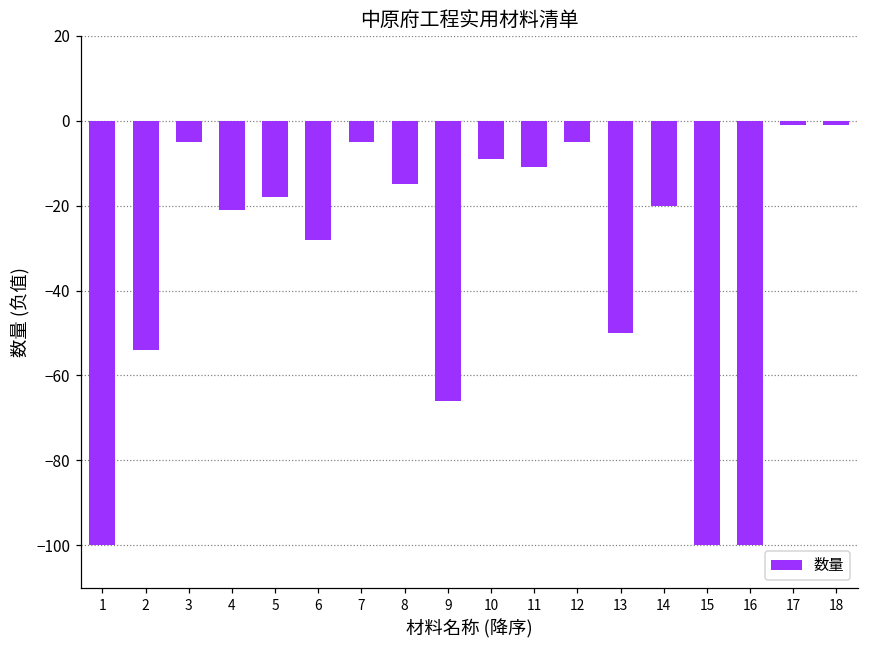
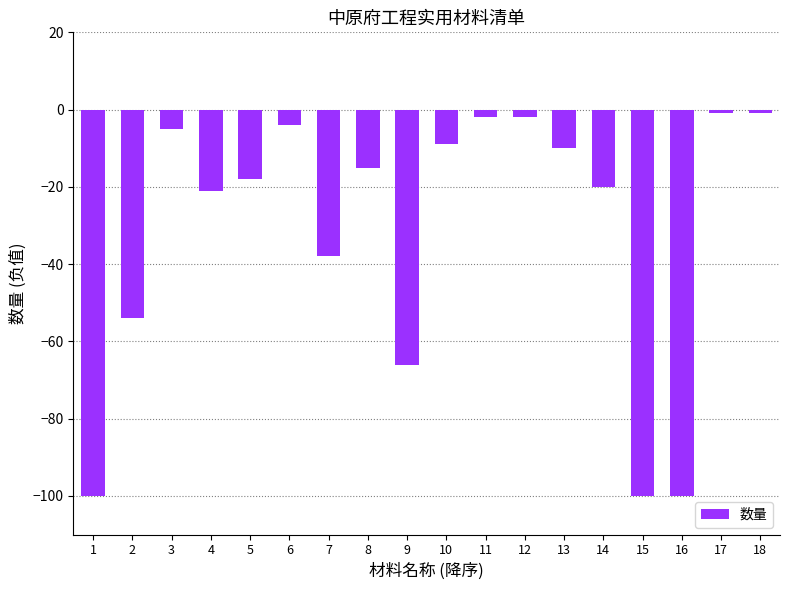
  {
    "1": -100,
    "2": -54,
    "3": -5,
    "4": -21,
    "5": -18,
-   "6": -28,
-   "7": -5,
+   "6": -4,
+   "7": -38,
    "8": -15,
    "9": -66,
    "10": -9,
-   "11": -11,
-   "12": -5,
-   "13": -50,
+   "11": -2,
+   "12": -2,
+   "13": -10,
    "14": -20,
    "15": -100,
    "16": -100,
    "17": -1,
    "18": -1
  }
